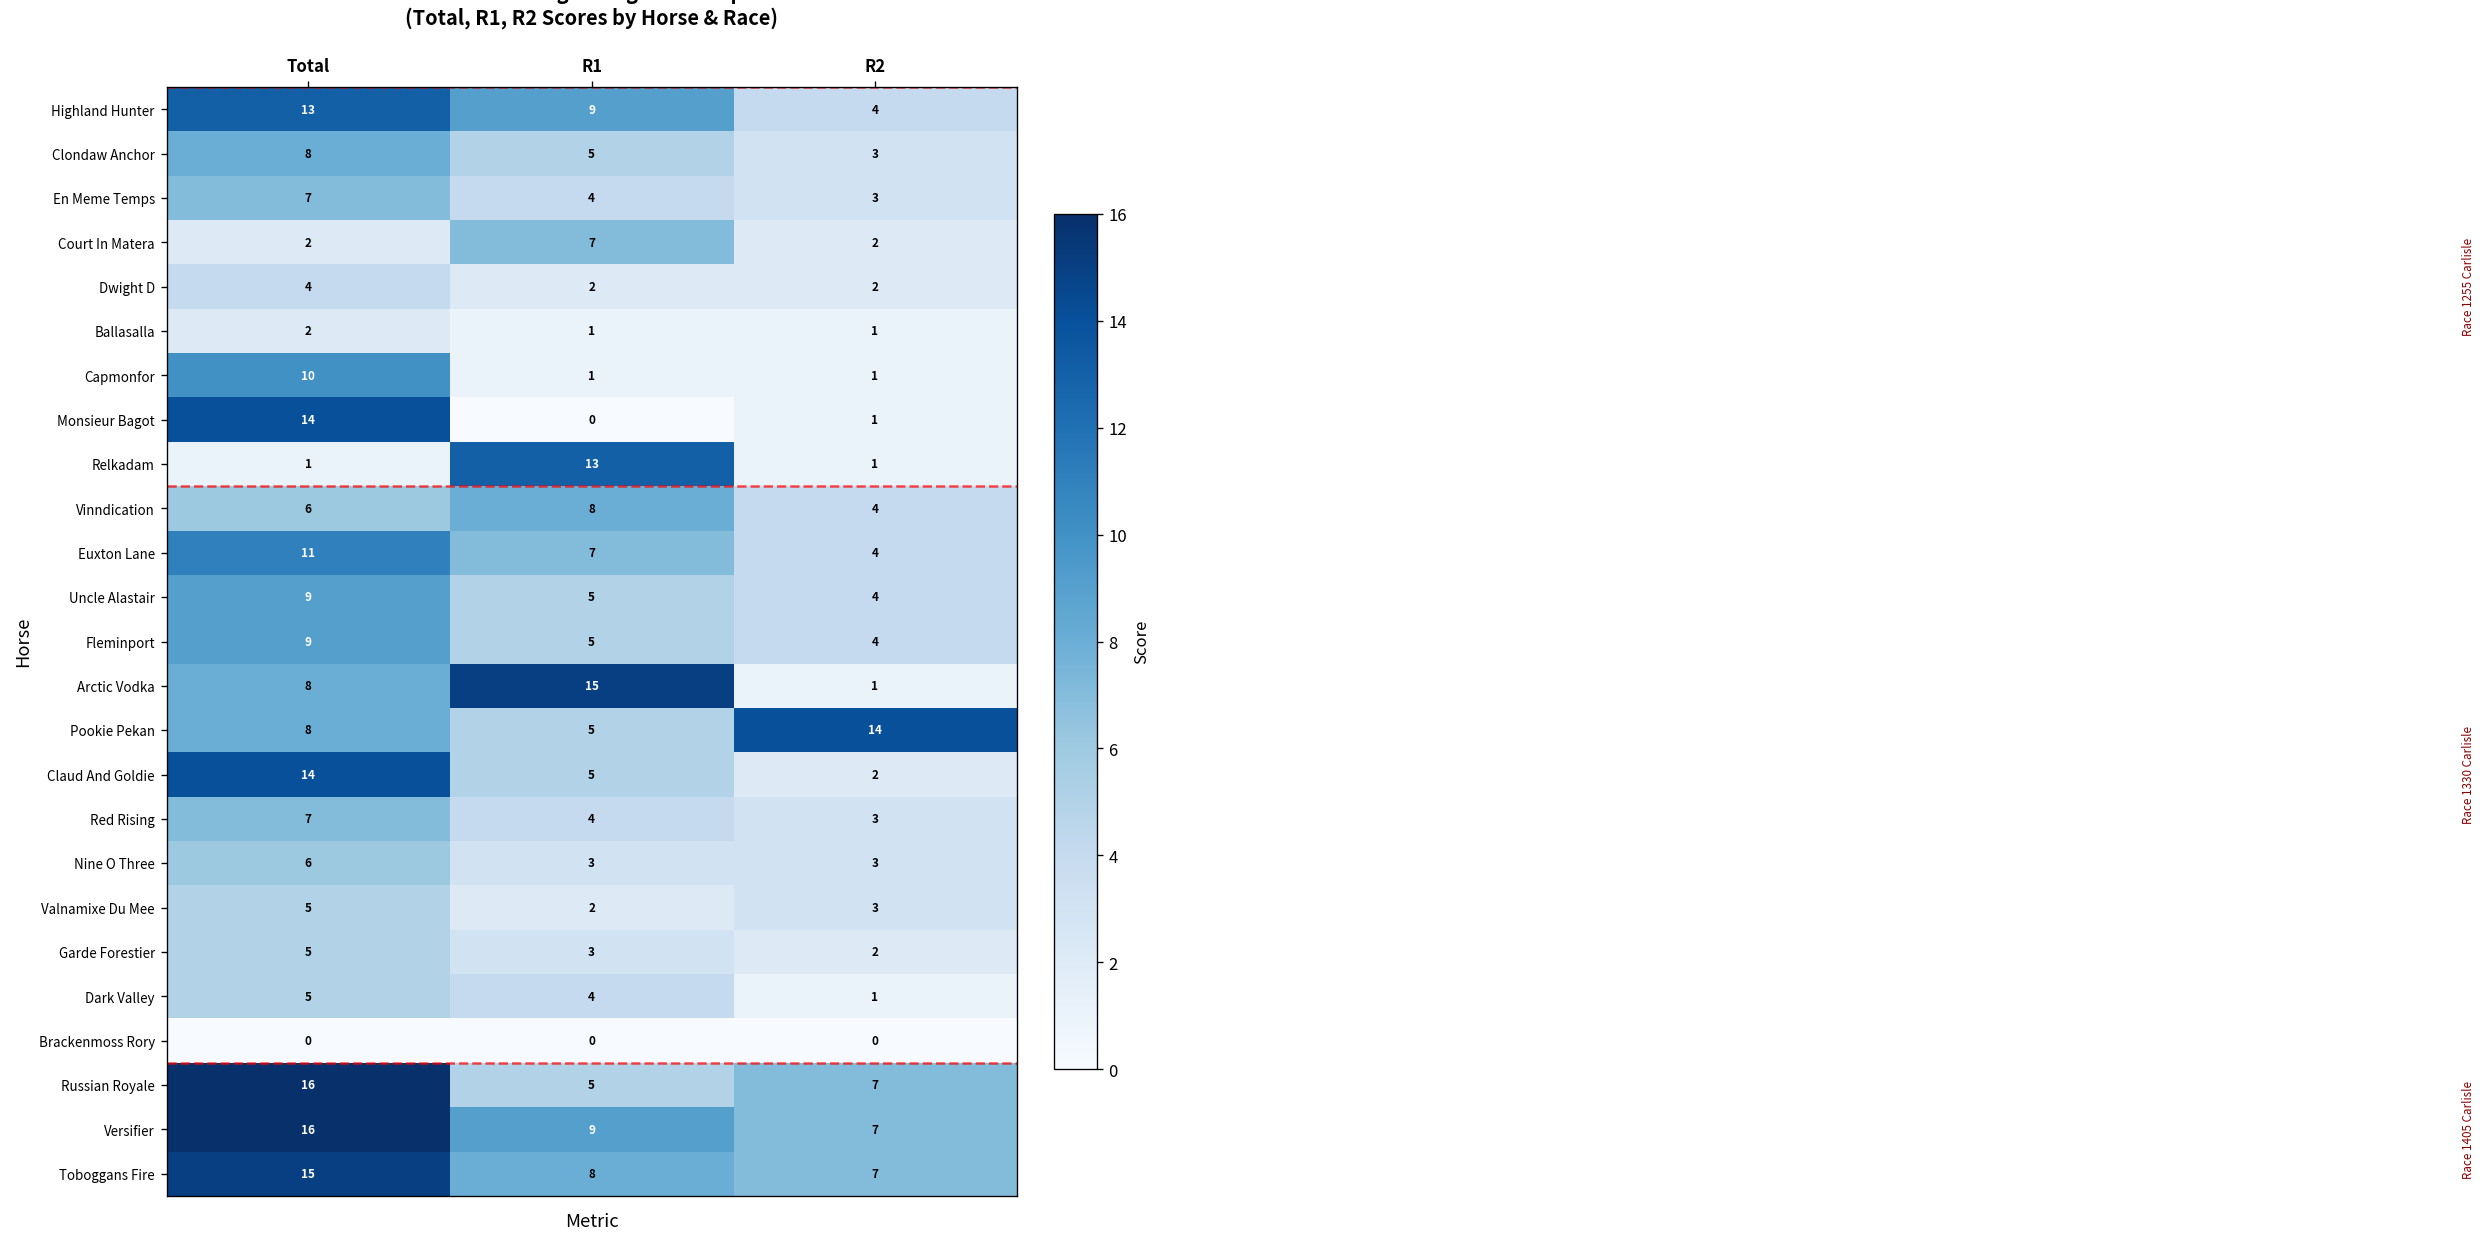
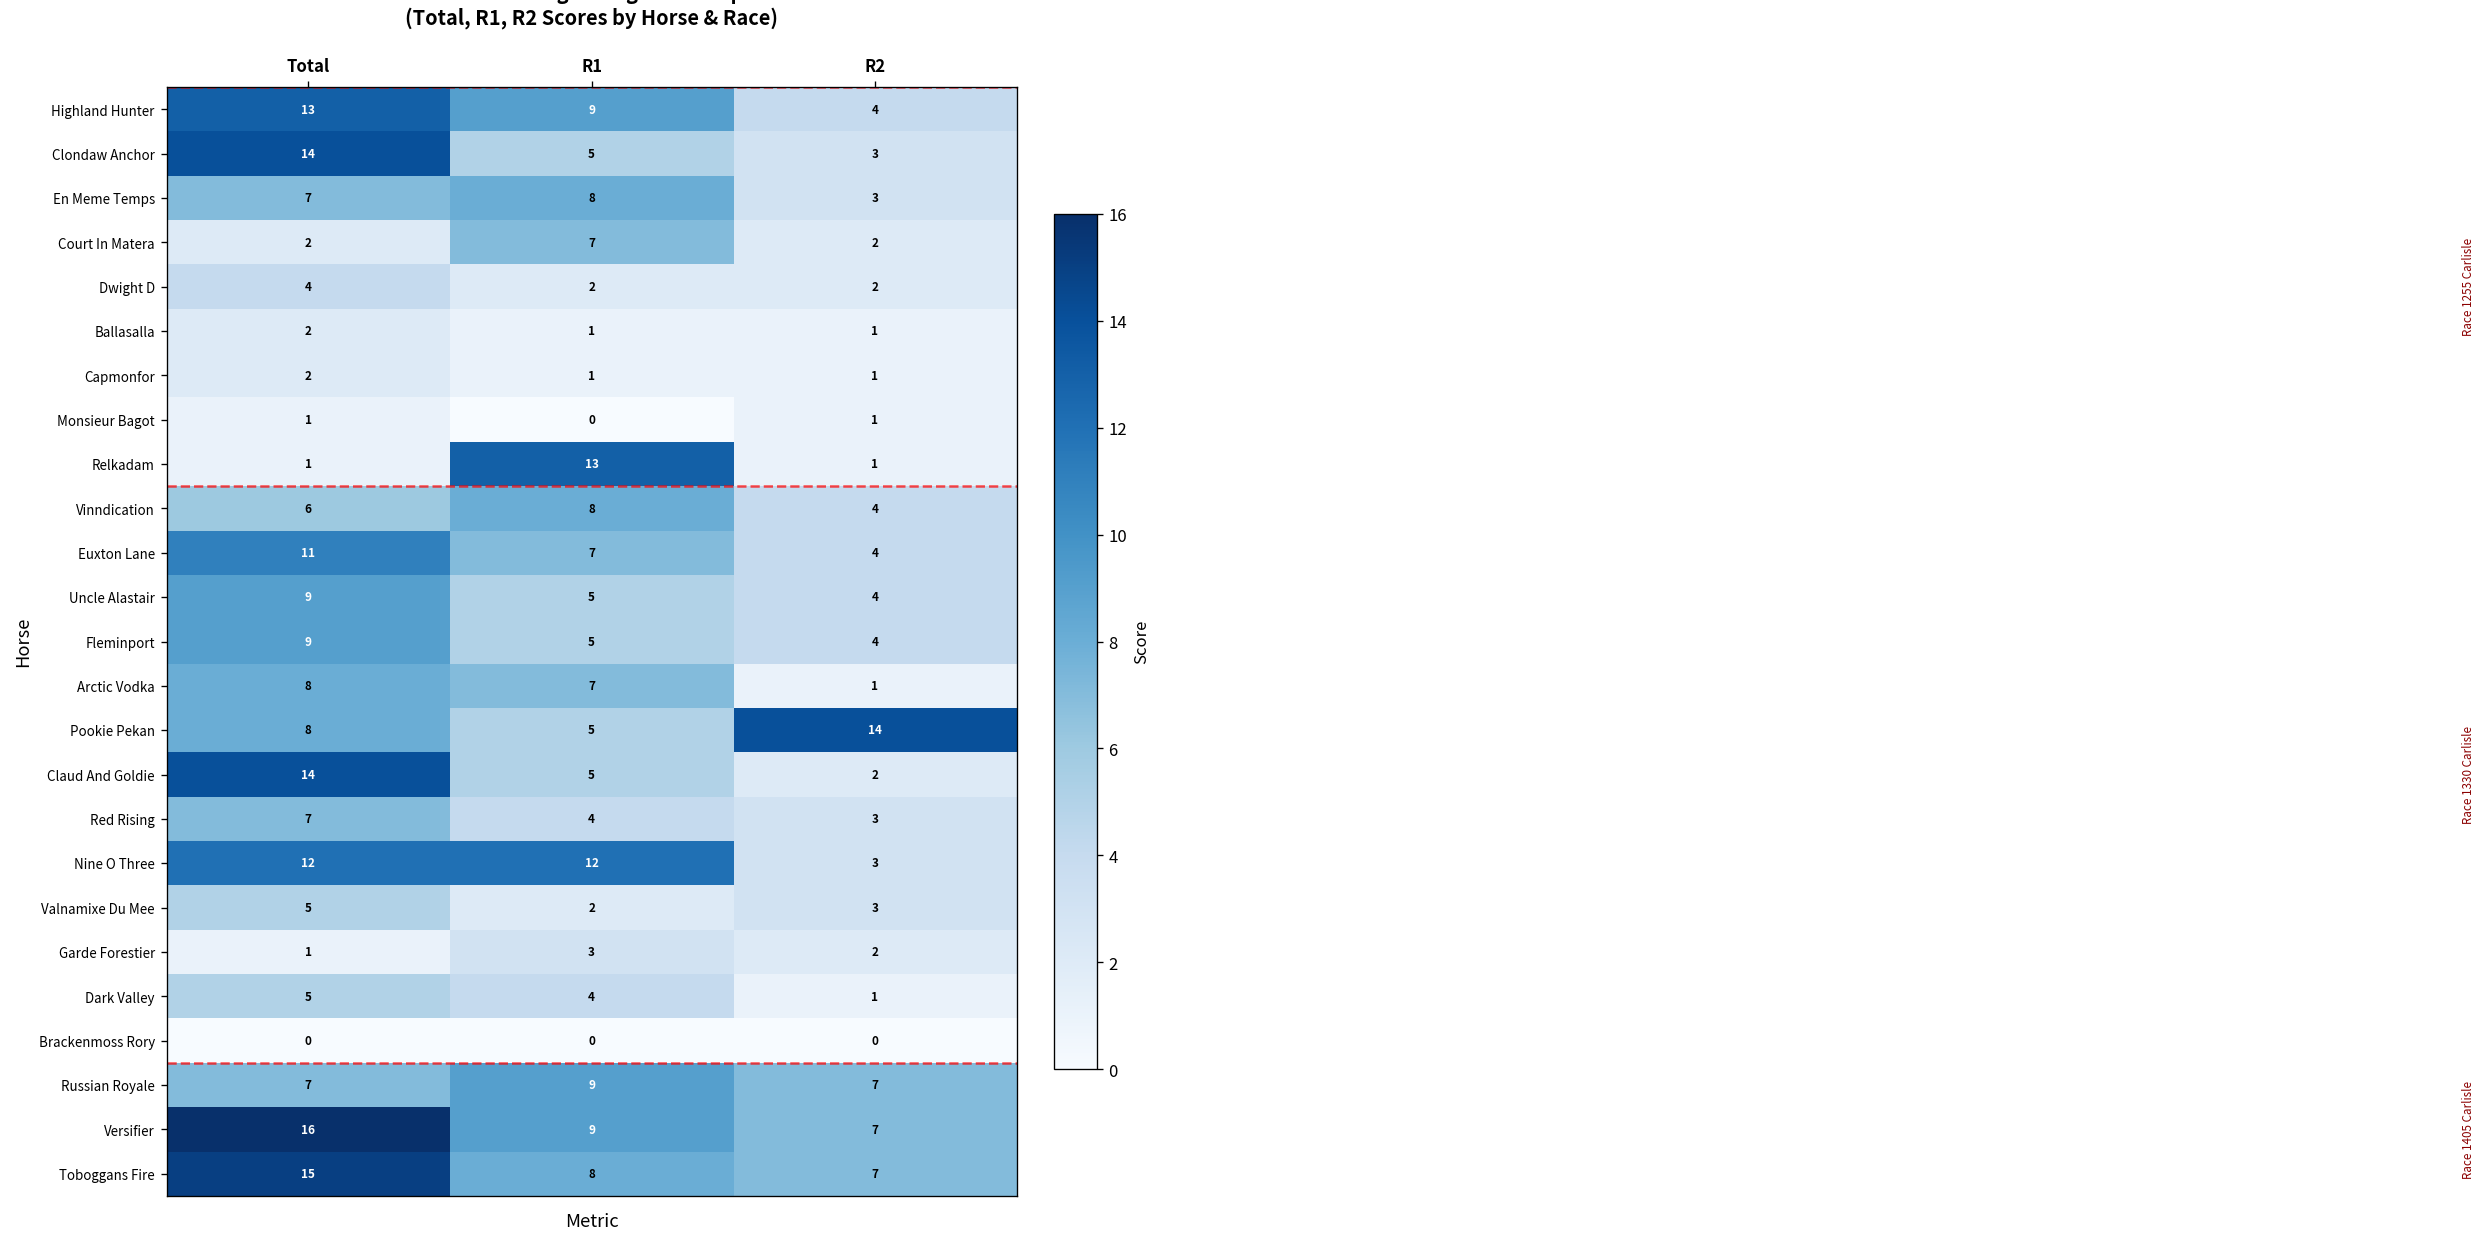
  {
    "Highland Hunter": {
      "Total": 13,
      "R1": 9,
      "R2": 4
    },
    "Clondaw Anchor": {
-     "Total": 8,
+     "Total": 14,
      "R1": 5,
      "R2": 3
    },
    "En Meme Temps": {
      "Total": 7,
-     "R1": 4,
+     "R1": 8,
      "R2": 3
    },
    "Court In Matera": {
      "Total": 2,
      "R1": 7,
      "R2": 2
    },
    "Dwight D": {
      "Total": 4,
      "R1": 2,
      "R2": 2
    },
    "Ballasalla": {
      "Total": 2,
      "R1": 1,
      "R2": 1
    },
    "Capmonfor": {
-     "Total": 10,
+     "Total": 2,
      "R1": 1,
      "R2": 1
    },
    "Monsieur Bagot": {
-     "Total": 14,
+     "Total": 1,
      "R1": 0,
      "R2": 1
    },
    "Relkadam": {
      "Total": 1,
      "R1": 13,
      "R2": 1
    },
    "Vinndication": {
      "Total": 6,
      "R1": 8,
      "R2": 4
    },
    "Euxton Lane": {
      "Total": 11,
      "R1": 7,
      "R2": 4
    },
    "Uncle Alastair": {
      "Total": 9,
      "R1": 5,
      "R2": 4
    },
    "Fleminport": {
      "Total": 9,
      "R1": 5,
      "R2": 4
    },
    "Arctic Vodka": {
      "Total": 8,
-     "R1": 15,
+     "R1": 7,
      "R2": 1
    },
    "Pookie Pekan": {
      "Total": 8,
      "R1": 5,
      "R2": 14
    },
    "Claud And Goldie": {
      "Total": 14,
      "R1": 5,
      "R2": 2
    },
    "Red Rising": {
      "Total": 7,
      "R1": 4,
      "R2": 3
    },
    "Nine O Three": {
-     "Total": 6,
-     "R1": 3,
+     "Total": 12,
+     "R1": 12,
      "R2": 3
    },
    "Valnamixe Du Mee": {
      "Total": 5,
      "R1": 2,
      "R2": 3
    },
    "Garde Forestier": {
-     "Total": 5,
+     "Total": 1,
      "R1": 3,
      "R2": 2
    },
    "Dark Valley": {
      "Total": 5,
      "R1": 4,
      "R2": 1
    },
    "Brackenmoss Rory": {
      "Total": 0,
      "R1": 0,
      "R2": 0
    },
    "Russian Royale": {
-     "Total": 16,
-     "R1": 5,
+     "Total": 7,
+     "R1": 9,
      "R2": 7
    },
    "Versifier": {
      "Total": 16,
      "R1": 9,
      "R2": 7
    },
    "Toboggans Fire": {
      "Total": 15,
      "R1": 8,
      "R2": 7
    }
  }
